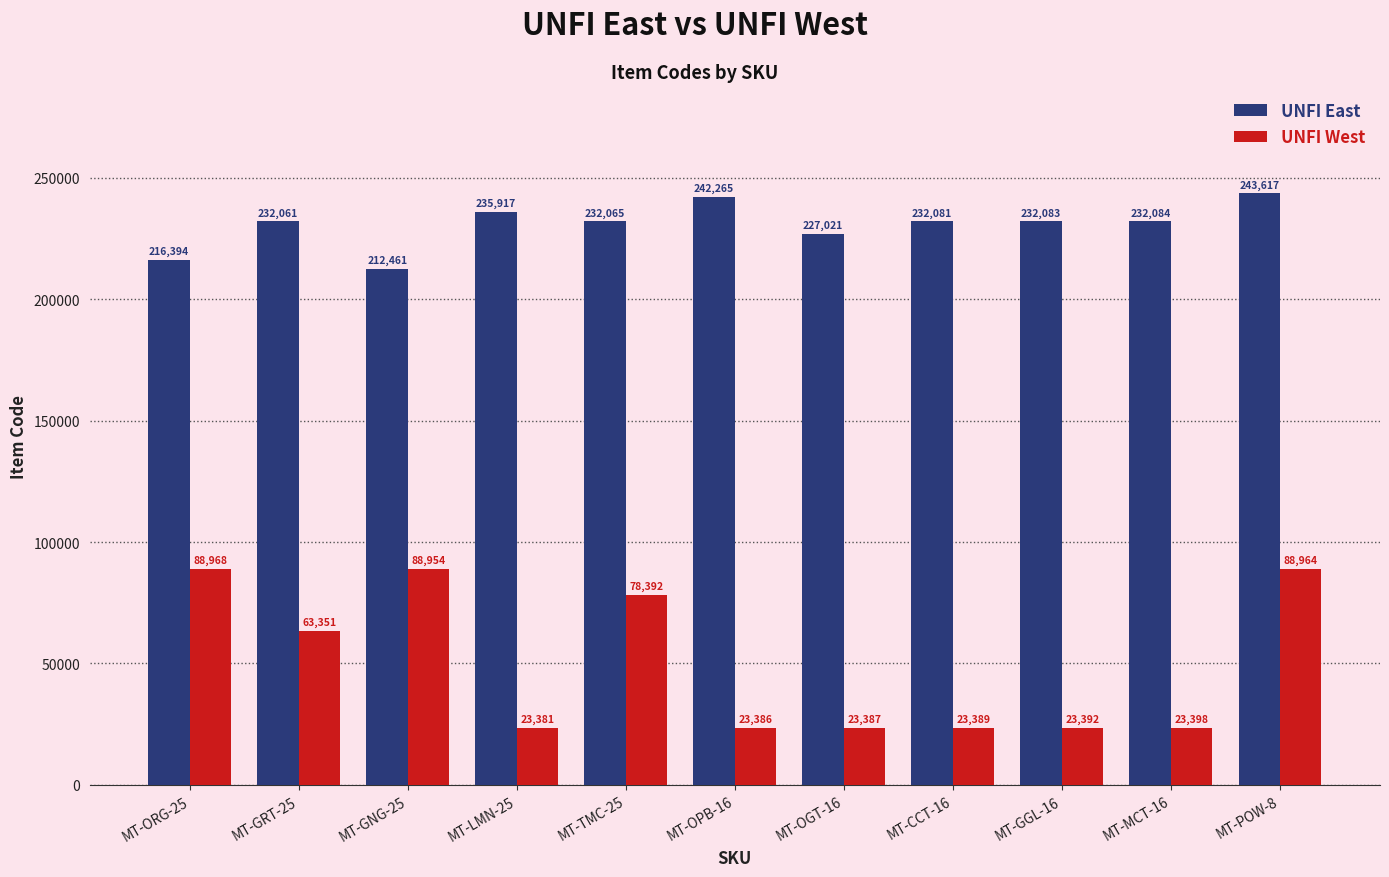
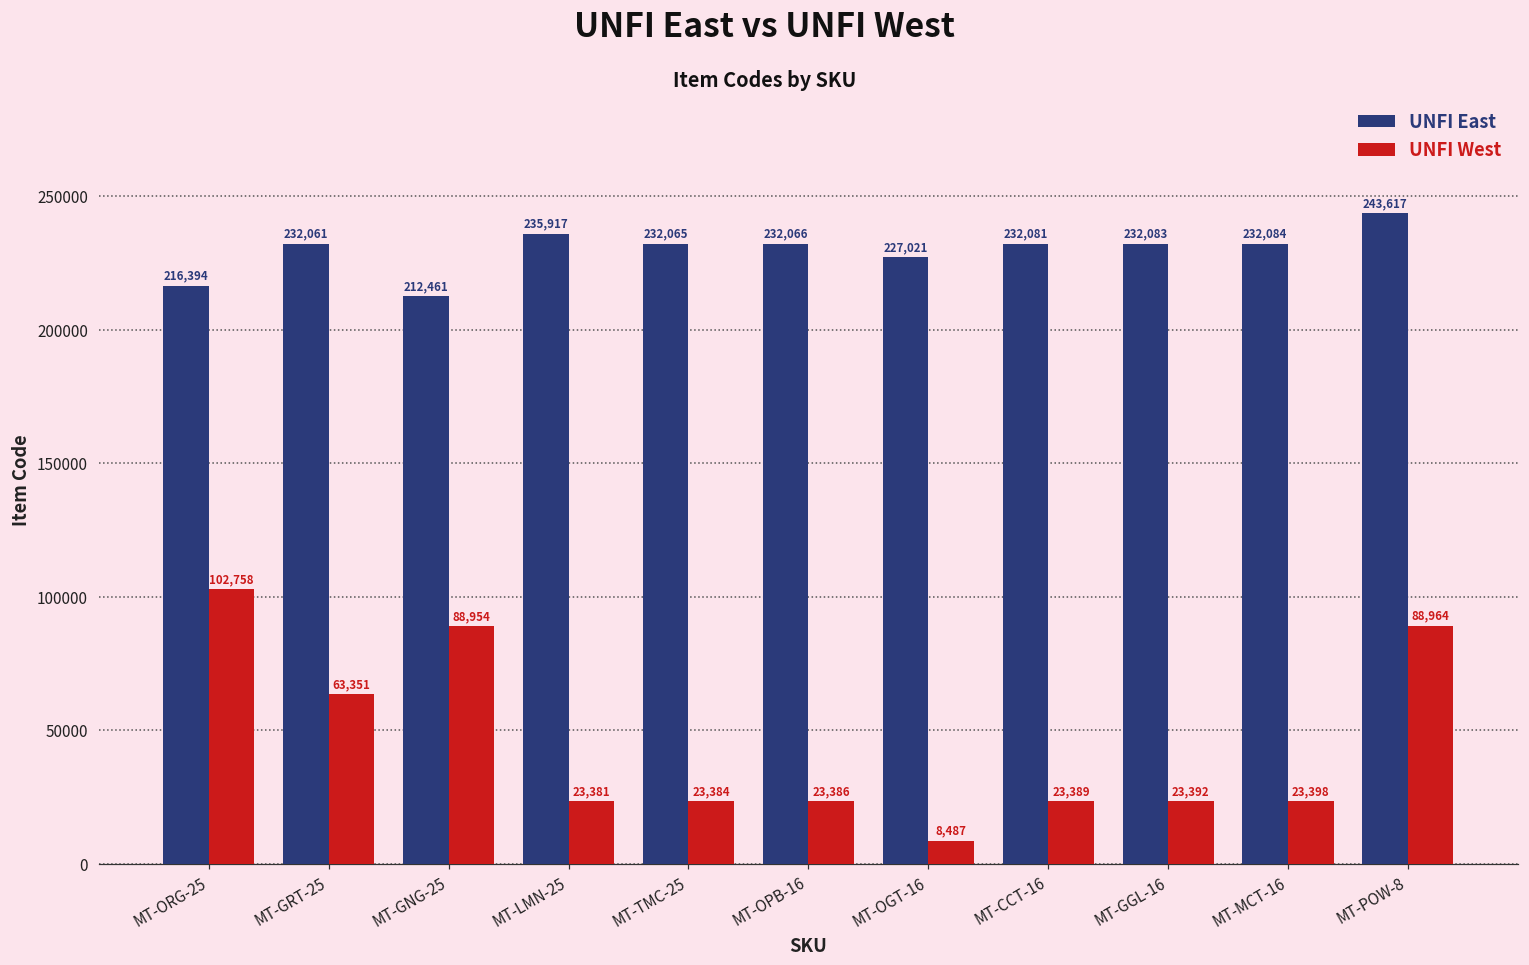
  {
    "UNFI East": {
      "MT-ORG-25": "216,394",
      "MT-GRT-25": "232,061",
      "MT-GNG-25": "212,461",
      "MT-LMN-25": "235,917",
      "MT-TMC-25": "232,065",
-     "MT-OPB-16": "242,265",
+     "MT-OPB-16": "232,066",
      "MT-OGT-16": "227,021",
      "MT-CCT-16": "232,081",
      "MT-GGL-16": "232,083",
      "MT-MCT-16": "232,084",
      "MT-POW-8": "243,617"
    },
    "UNFI West": {
-     "MT-ORG-25": "88,968",
+     "MT-ORG-25": "102,758",
      "MT-GRT-25": "63,351",
      "MT-GNG-25": "88,954",
      "MT-LMN-25": "23,381",
-     "MT-TMC-25": "78,392",
+     "MT-TMC-25": "23,384",
      "MT-OPB-16": "23,386",
-     "MT-OGT-16": "23,387",
+     "MT-OGT-16": "8,487",
      "MT-CCT-16": "23,389",
      "MT-GGL-16": "23,392",
      "MT-MCT-16": "23,398",
      "MT-POW-8": "88,964"
    }
  }
